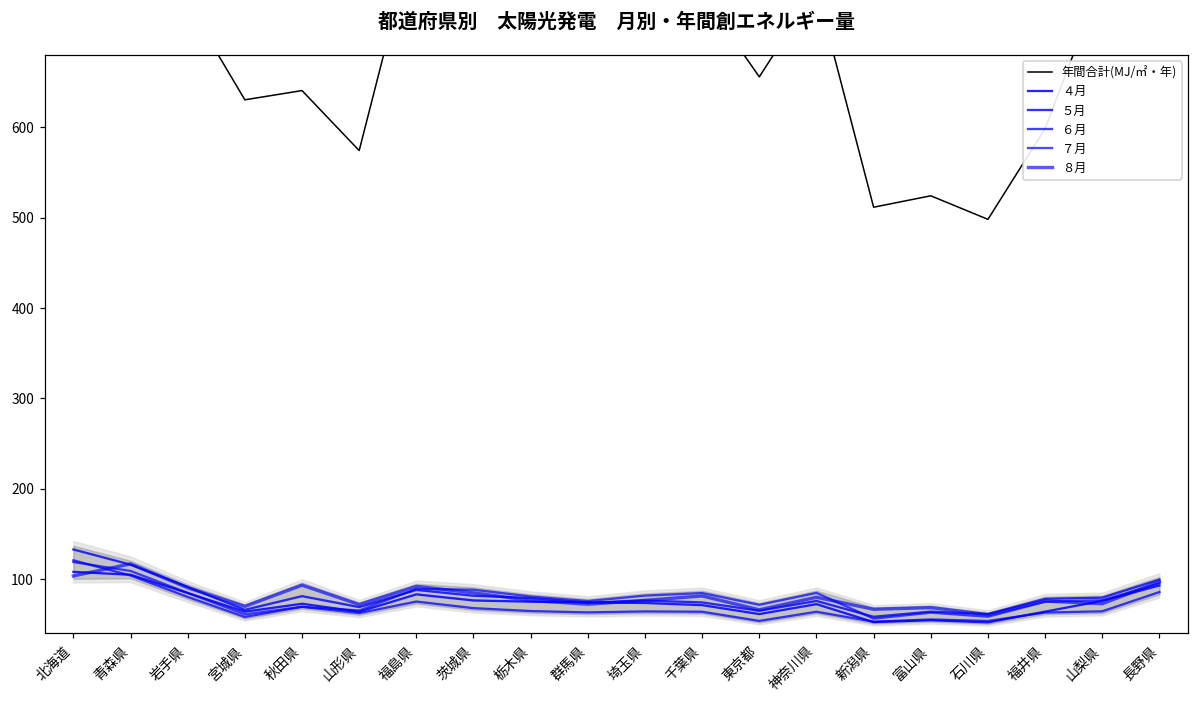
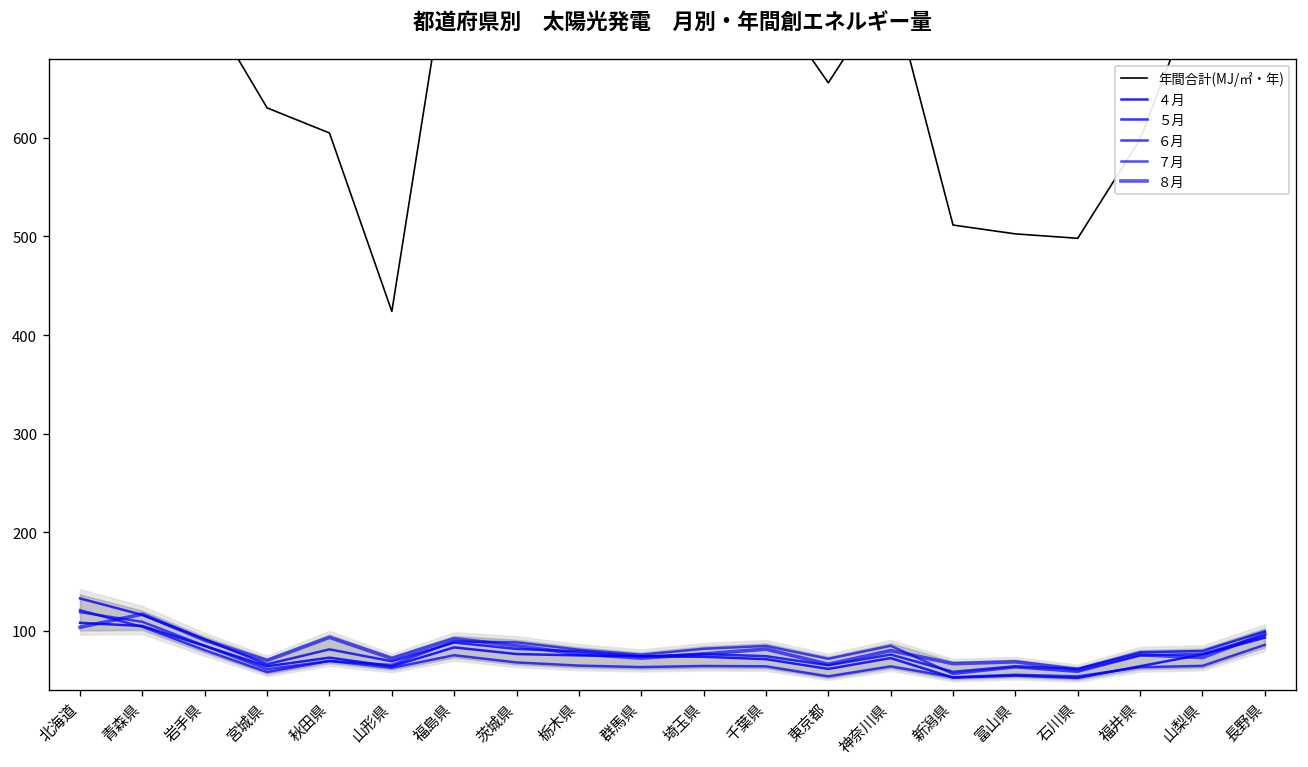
  {
    "年間合計(MJ/㎡・年)": {
      "宮城県": 630,
-     "秋田県": 640,
-     "山形県": 570,
+     "秋田県": 600,
+     "山形県": 420,
      "東京都": 660,
      "新潟県": 510,
-     "富山県": 520,
+     "富山県": 500,
      "石川県": 500
    }
  }
